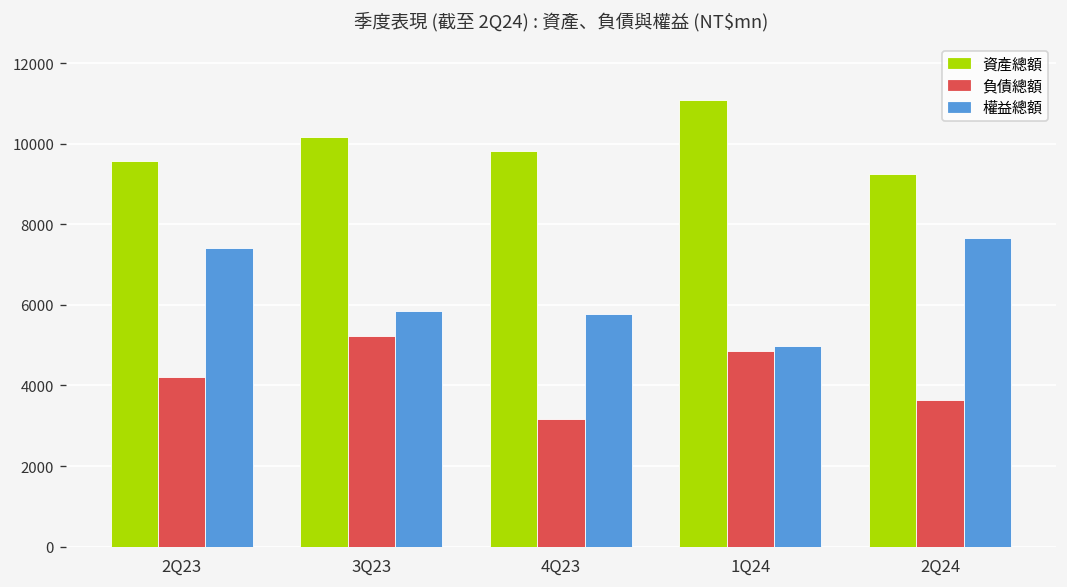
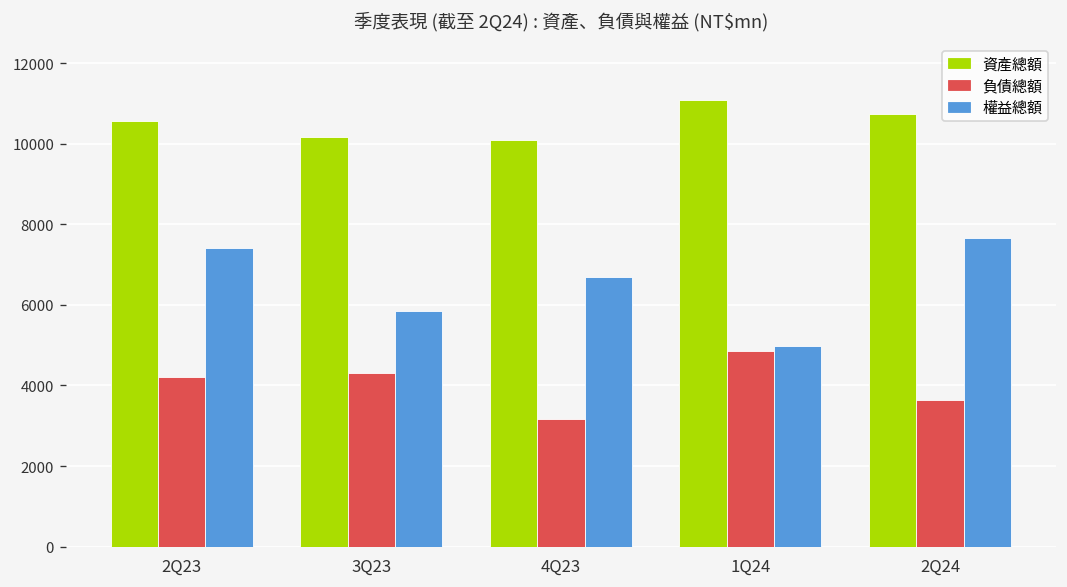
  {
    "資產總額": {
-     "2Q23": 9600,
+     "2Q23": 10600,
      "3Q23": 10200,
-     "4Q23": 9800,
+     "4Q23": 10100,
      "1Q24": 11100,
-     "2Q24": 9300
+     "2Q24": 10800
    },
    "負債總額": {
      "2Q23": 4200,
-     "3Q23": 5200,
+     "3Q23": 4300,
      "4Q23": 3200,
      "1Q24": 4900,
      "2Q24": 3600
    },
    "權益總額": {
      "2Q23": 7400,
      "3Q23": 5900,
-     "4Q23": 5800,
+     "4Q23": 6700,
      "1Q24": 5000,
      "2Q24": 7700
    }
  }
